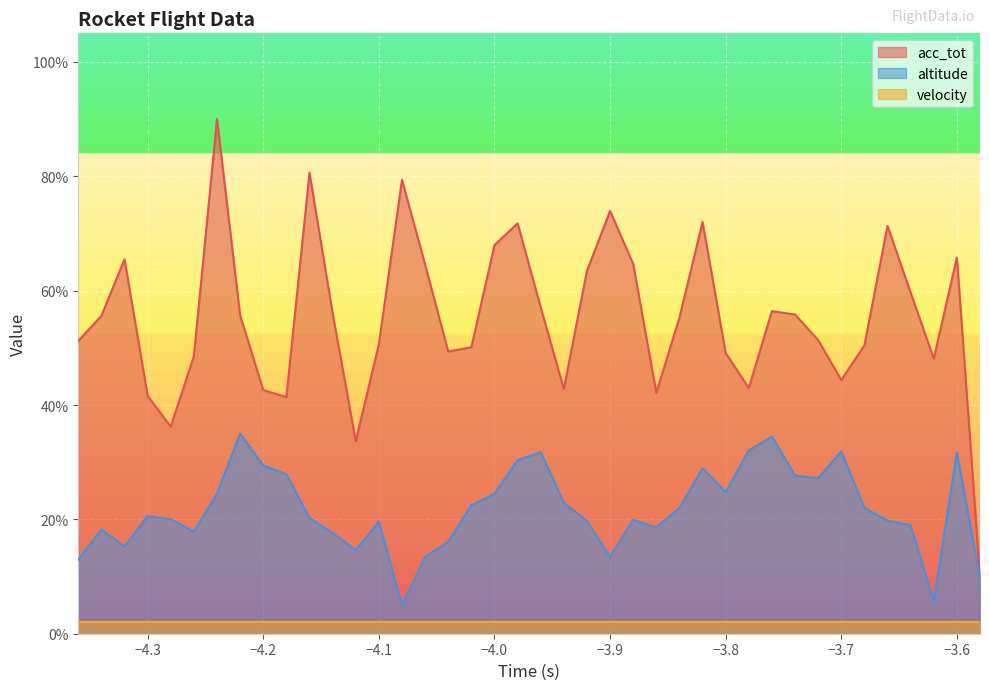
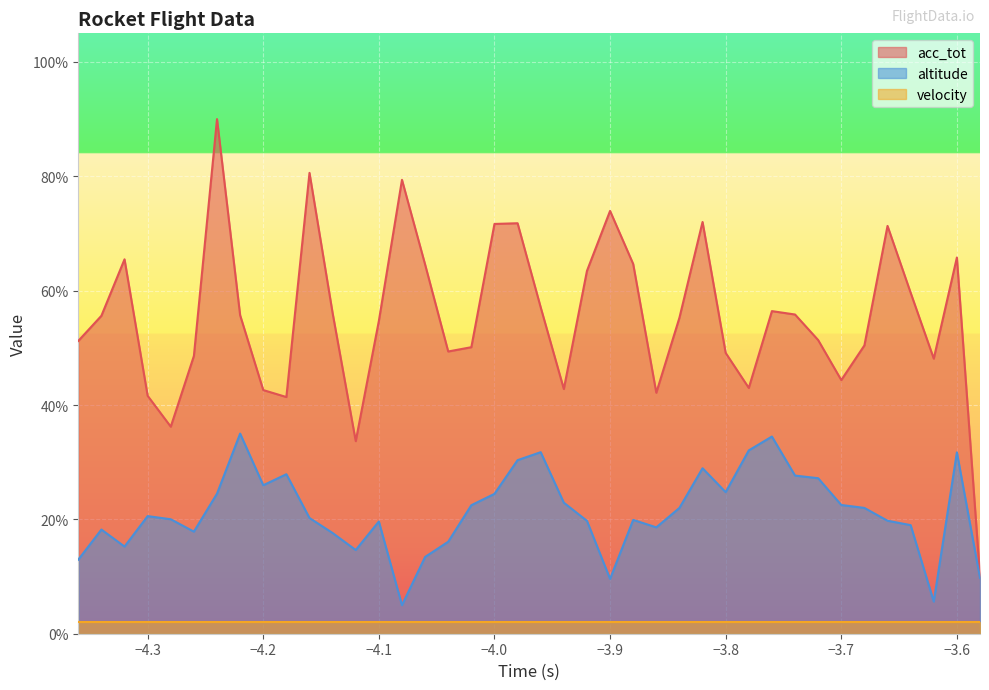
  {
    "acc_tot": {
      "−4.3": "42%",
      "−4.2": "43%",
-     "−4.1": "51%",
-     "−4.0": "68%",
+     "−4.1": "55%",
+     "−4.0": "72%",
      "−3.9": "74%",
      "−3.8": "49%",
      "−3.7": "44%",
      "−3.6": "66%"
    },
    "altitude": {
      "−4.3": "21%",
-     "−4.2": "29%",
+     "−4.2": "26%",
      "−4.1": "20%",
      "−4.0": "24%",
-     "−3.9": "13%",
+     "−3.9": "10%",
      "−3.8": "25%",
-     "−3.7": "32%",
+     "−3.7": "23%",
      "−3.6": "32%"
    },
    "velocity": {
      "−4.3": "2%",
      "−4.2": "2%",
      "−4.1": "2%",
      "−4.0": "2%",
      "−3.9": "2%",
      "−3.8": "2%",
      "−3.7": "2%",
      "−3.6": "2%"
    }
  }
